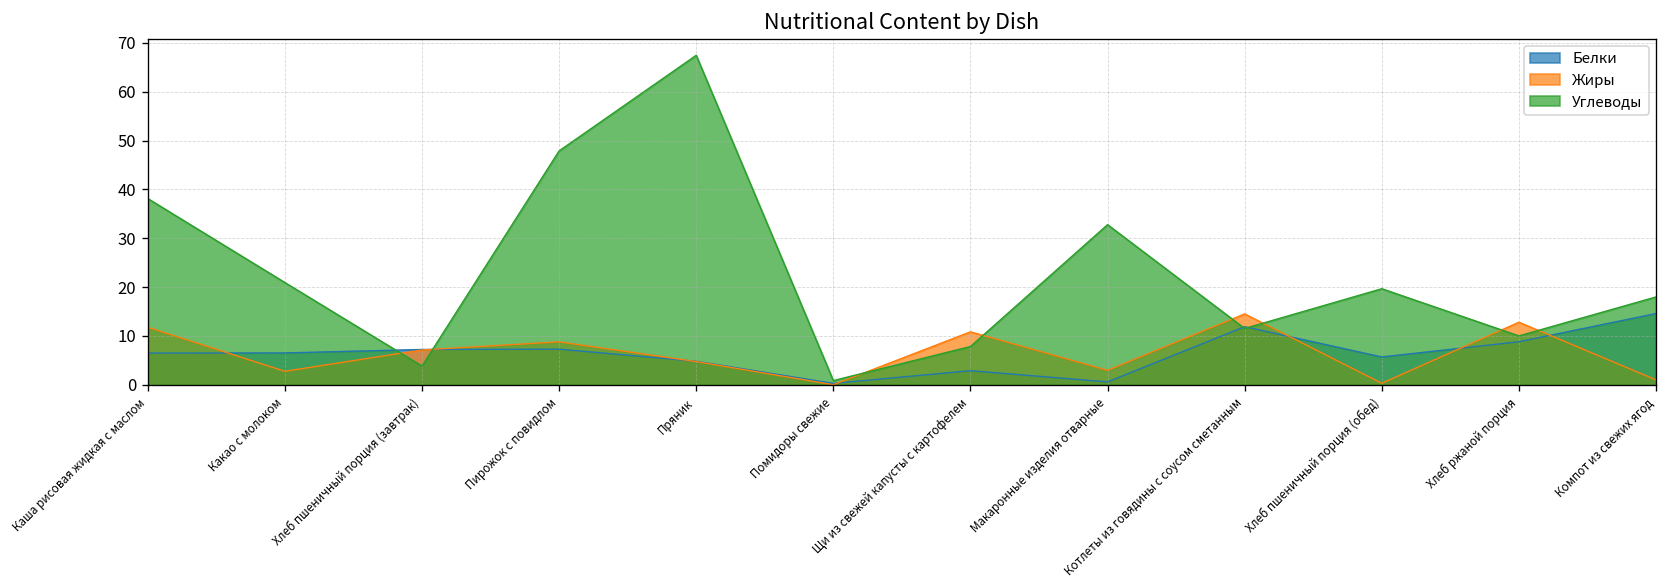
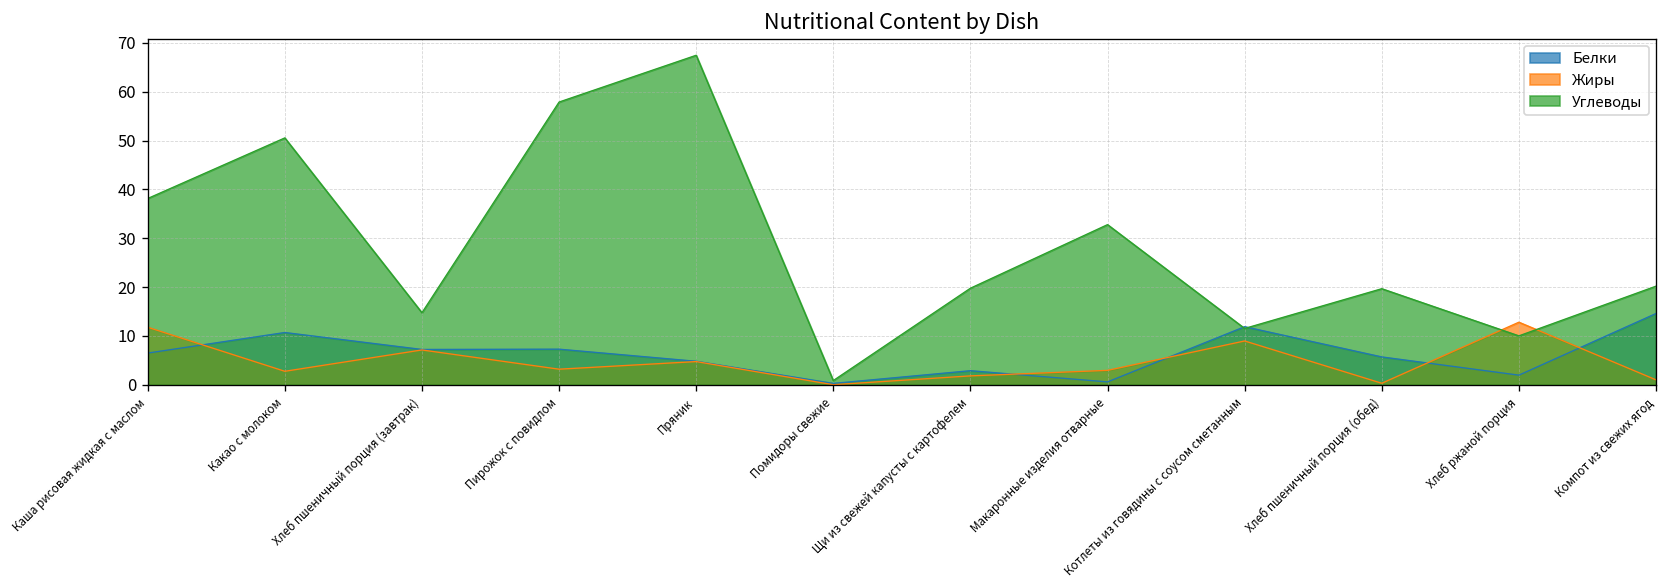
  {
    "Белки": {
      "Каша рисовая жидкая с маслом": 7,
-     "Какао с молоком": 7,
+     "Какао с молоком": 11,
      "Пирожок с повидлом": 7,
      "Щи из свежей капусты с картофелем": 3,
      "Макаронные изделия отварные": 1,
      "Хлеб пшеничный порция (обед)": 6,
-     "Хлеб ржаной порция": 9,
+     "Хлеб ржаной порция": 2,
      "Компот из свежих ягод": 15
    },
    "Жиры": {
      "Каша рисовая жидкая с маслом": 12,
      "Какао с молоком": 3,
-     "Пирожок с повидлом": 9,
-     "Щи из свежей капусты с картофелем": 11,
+     "Пирожок с повидлом": 3,
+     "Щи из свежей капусты с картофелем": 2,
      "Макаронные изделия отварные": 3,
-     "Котлеты из говядины с соусом сметанным": 15,
+     "Котлеты из говядины с соусом сметанным": 9,
      "Хлеб пшеничный порция (обед)": 0,
      "Хлеб ржаной порция": 13,
      "Компот из свежих ягод": 1
    },
    "Углеводы": {
      "Каша рисовая жидкая с маслом": 38,
-     "Какао с молоком": 21,
-     "Хлеб пшеничный порция (завтрак)": 4,
-     "Пирожок с повидлом": 48,
+     "Какао с молоком": 51,
+     "Хлеб пшеничный порция (завтрак)": 15,
+     "Пирожок с повидлом": 58,
      "Пряник": 67,
-     "Щи из свежей капусты с картофелем": 8,
+     "Щи из свежей капусты с картофелем": 20,
      "Макаронные изделия отварные": 33,
      "Хлеб пшеничный порция (обед)": 20,
      "Хлеб ржаной порция": 10,
-     "Компот из свежих ягод": 18
+     "Компот из свежих ягод": 20
    }
  }
